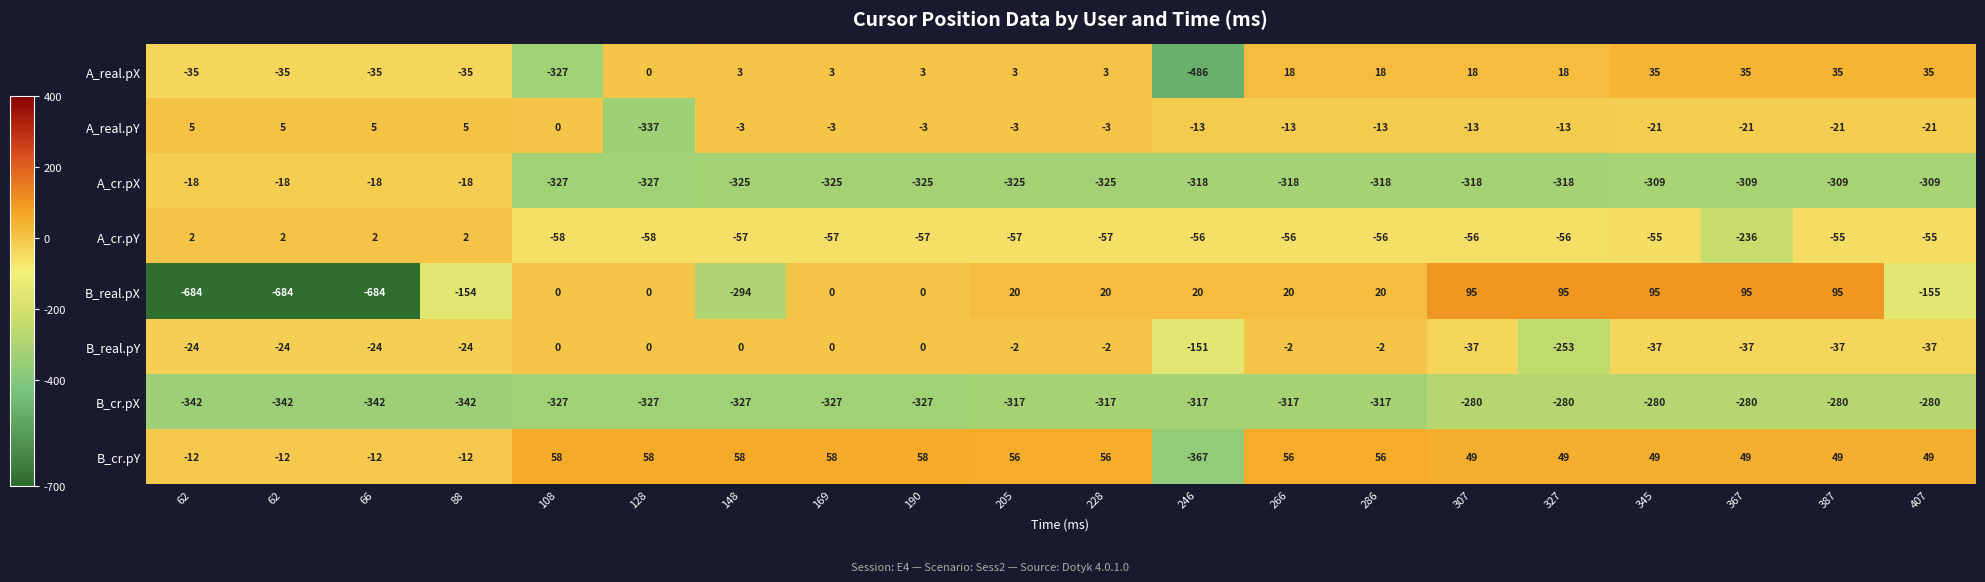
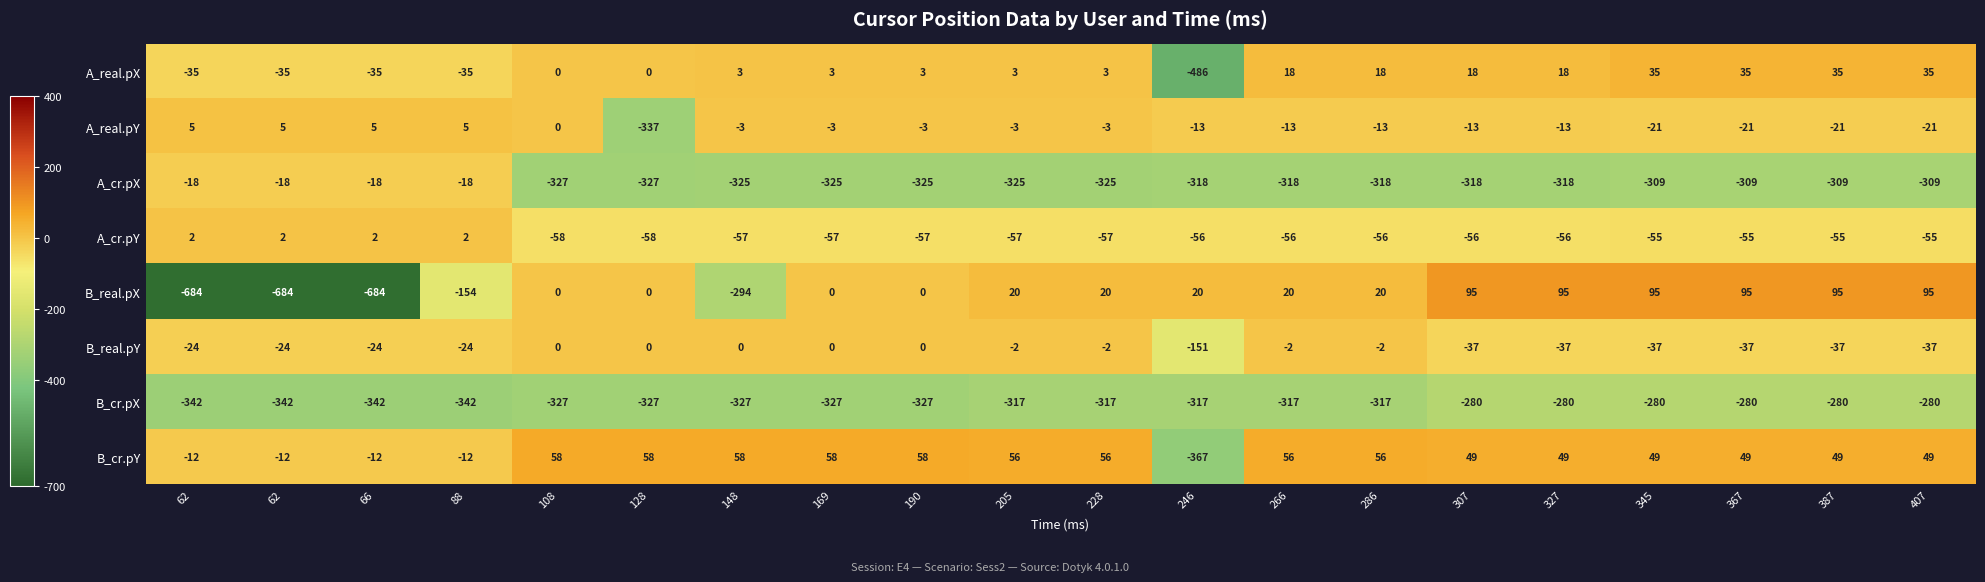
  {
    "A_real.pX": {
      "66": -35,
      "88": -35,
-     "108": -327,
+     "108": 0,
      "128": 0,
      "148": 3,
      "169": 3,
      "190": 3,
      "205": 3,
      "228": 3,
      "246": -486,
      "266": 18,
      "286": 18,
      "307": 18,
      "327": 18,
      "345": 35,
      "367": 35,
      "387": 35,
      "407": 35
    },
    "A_real.pY": {
      "66": 5,
      "88": 5,
      "108": 0,
      "128": -337,
      "148": -3,
      "169": -3,
      "190": -3,
      "205": -3,
      "228": -3,
      "246": -13,
      "266": -13,
      "286": -13,
      "307": -13,
      "327": -13,
      "345": -21,
      "367": -21,
      "387": -21,
      "407": -21
    },
    "A_cr.pX": {
      "66": -18,
      "88": -18,
      "108": -327,
      "128": -327,
      "148": -325,
      "169": -325,
      "190": -325,
      "205": -325,
      "228": -325,
      "246": -318,
      "266": -318,
      "286": -318,
      "307": -318,
      "327": -318,
      "345": -309,
      "367": -309,
      "387": -309,
      "407": -309
    },
    "A_cr.pY": {
      "66": 2,
      "88": 2,
      "108": -58,
      "128": -58,
      "148": -57,
      "169": -57,
      "190": -57,
      "205": -57,
      "228": -57,
      "246": -56,
      "266": -56,
      "286": -56,
      "307": -56,
      "327": -56,
      "345": -55,
-     "367": -236,
+     "367": -55,
      "387": -55,
      "407": -55
    },
    "B_real.pX": {
      "66": -684,
      "88": -154,
      "108": 0,
      "128": 0,
      "148": -294,
      "169": 0,
      "190": 0,
      "205": 20,
      "228": 20,
      "246": 20,
      "266": 20,
      "286": 20,
      "307": 95,
      "327": 95,
      "345": 95,
      "367": 95,
      "387": 95,
-     "407": -155
+     "407": 95
    },
    "B_real.pY": {
      "66": -24,
      "88": -24,
      "108": 0,
      "128": 0,
      "148": 0,
      "169": 0,
      "190": 0,
      "205": -2,
      "228": -2,
      "246": -151,
      "266": -2,
      "286": -2,
      "307": -37,
-     "327": -253,
+     "327": -37,
      "345": -37,
      "367": -37,
      "387": -37,
      "407": -37
    },
    "B_cr.pX": {
      "66": -342,
      "88": -342,
      "108": -327,
      "128": -327,
      "148": -327,
      "169": -327,
      "190": -327,
      "205": -317,
      "228": -317,
      "246": -317,
      "266": -317,
      "286": -317,
      "307": -280,
      "327": -280,
      "345": -280,
      "367": -280,
      "387": -280,
      "407": -280
    },
    "B_cr.pY": {
      "66": -12,
      "88": -12,
      "108": 58,
      "128": 58,
      "148": 58,
      "169": 58,
      "190": 58,
      "205": 56,
      "228": 56,
      "246": -367,
      "266": 56,
      "286": 56,
      "307": 49,
      "327": 49,
      "345": 49,
      "367": 49,
      "387": 49,
      "407": 49
    }
  }
